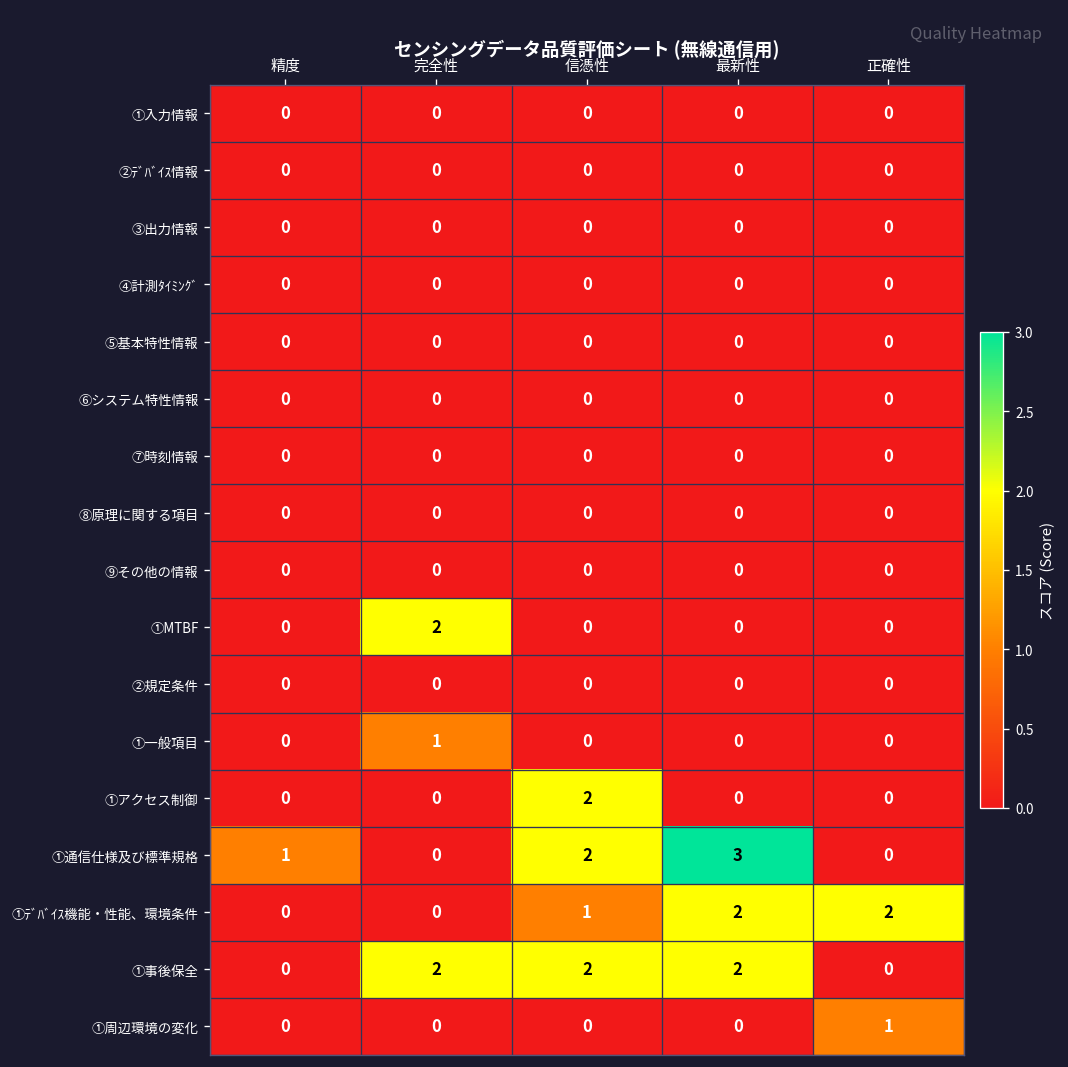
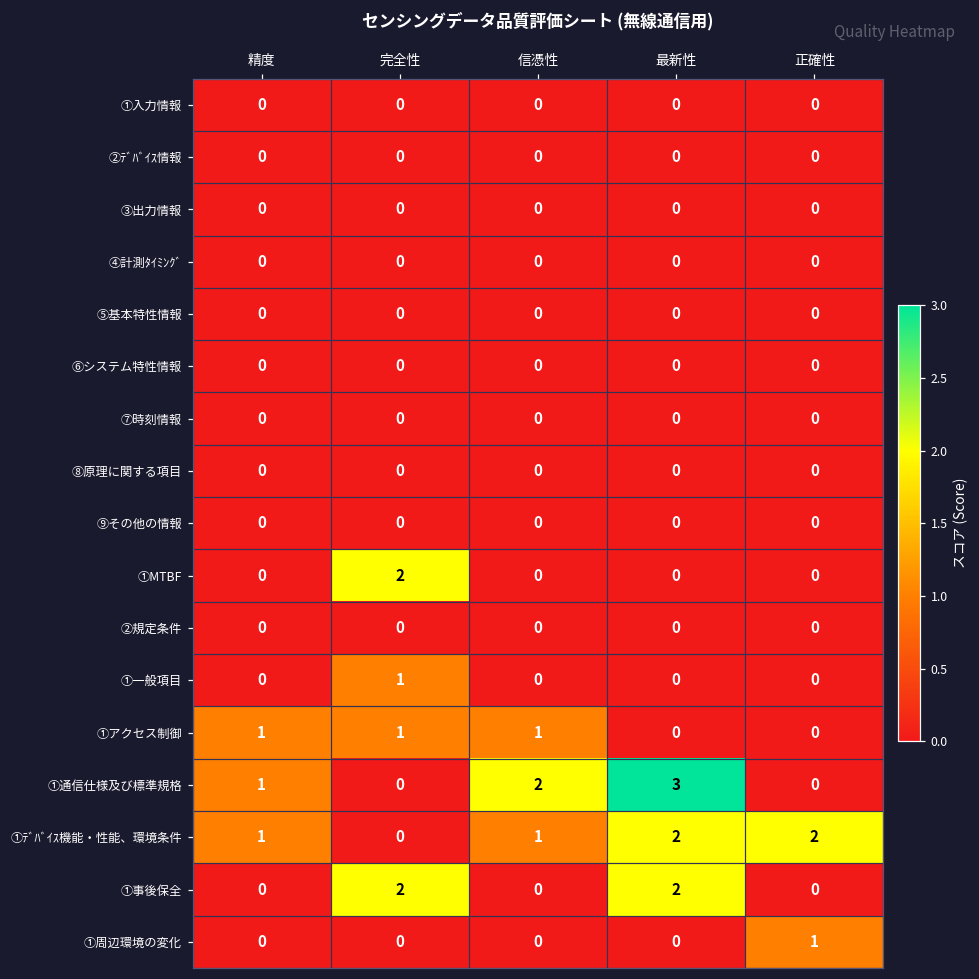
  {
    "①入力情報": {
      "精度": 0,
      "完全性": 0,
      "信憑性": 0,
      "最新性": 0,
      "正確性": 0
    },
    "②ﾃﾞﾊﾞｲｽ情報": {
      "精度": 0,
      "完全性": 0,
      "信憑性": 0,
      "最新性": 0,
      "正確性": 0
    },
    "③出力情報": {
      "精度": 0,
      "完全性": 0,
      "信憑性": 0,
      "最新性": 0,
      "正確性": 0
    },
    "④計測ﾀｲﾐﾝｸﾞ": {
      "精度": 0,
      "完全性": 0,
      "信憑性": 0,
      "最新性": 0,
      "正確性": 0
    },
    "⑤基本特性情報": {
      "精度": 0,
      "完全性": 0,
      "信憑性": 0,
      "最新性": 0,
      "正確性": 0
    },
    "⑥システム特性情報": {
      "精度": 0,
      "完全性": 0,
      "信憑性": 0,
      "最新性": 0,
      "正確性": 0
    },
    "⑦時刻情報": {
      "精度": 0,
      "完全性": 0,
      "信憑性": 0,
      "最新性": 0,
      "正確性": 0
    },
    "⑧原理に関する項目": {
      "精度": 0,
      "完全性": 0,
      "信憑性": 0,
      "最新性": 0,
      "正確性": 0
    },
    "⑨その他の情報": {
      "精度": 0,
      "完全性": 0,
      "信憑性": 0,
      "最新性": 0,
      "正確性": 0
    },
    "①MTBF": {
      "精度": 0,
      "完全性": 2,
      "信憑性": 0,
      "最新性": 0,
      "正確性": 0
    },
    "②規定条件": {
      "精度": 0,
      "完全性": 0,
      "信憑性": 0,
      "最新性": 0,
      "正確性": 0
    },
    "①一般項目": {
      "精度": 0,
      "完全性": 1,
      "信憑性": 0,
      "最新性": 0,
      "正確性": 0
    },
    "①アクセス制御": {
-     "精度": 0,
-     "完全性": 0,
-     "信憑性": 2,
+     "精度": 1,
+     "完全性": 1,
+     "信憑性": 1,
      "最新性": 0,
      "正確性": 0
    },
    "①通信仕様及び標準規格": {
      "精度": 1,
      "完全性": 0,
      "信憑性": 2,
      "最新性": 3,
      "正確性": 0
    },
    "①ﾃﾞﾊﾞｲｽ機能・性能、環境条件": {
-     "精度": 0,
+     "精度": 1,
      "完全性": 0,
      "信憑性": 1,
      "最新性": 2,
      "正確性": 2
    },
    "①事後保全": {
      "精度": 0,
      "完全性": 2,
-     "信憑性": 2,
+     "信憑性": 0,
      "最新性": 2,
      "正確性": 0
    },
    "①周辺環境の変化": {
      "精度": 0,
      "完全性": 0,
      "信憑性": 0,
      "最新性": 0,
      "正確性": 1
    }
  }
